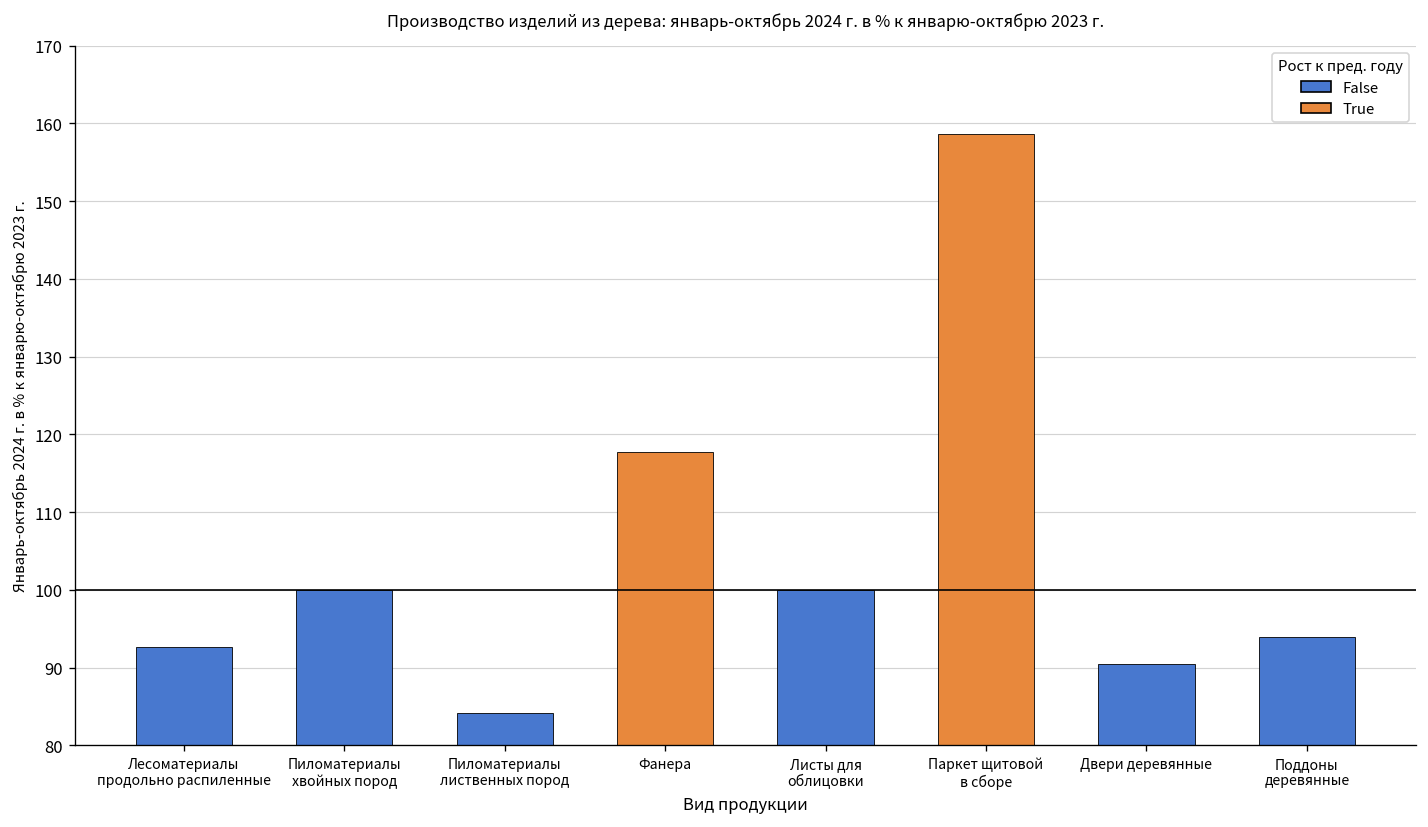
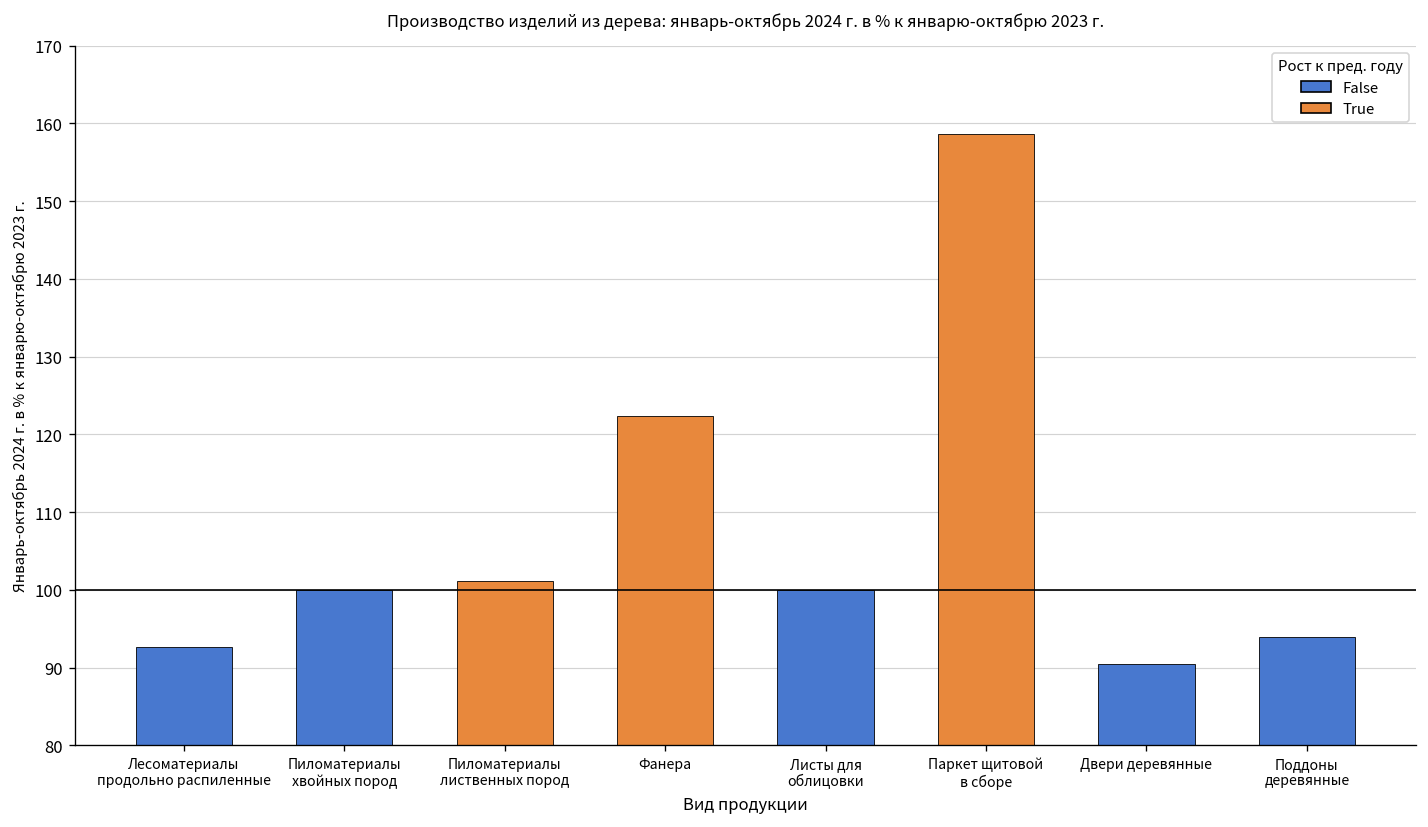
  {
    "Лесоматериалы продольно распиленные": 93,
    "Пиломатериалы хвойных пород": 100,
-   "Пиломатериалы лиственных пород": 84,
-   "Фанера": 118,
+   "Пиломатериалы лиственных пород": 101,
+   "Фанера": 122,
    "Листы для облицовки": 100,
    "Паркет щитовой в сборе": 159,
    "Двери деревянные": 91,
    "Поддоны деревянные": 94
  }
